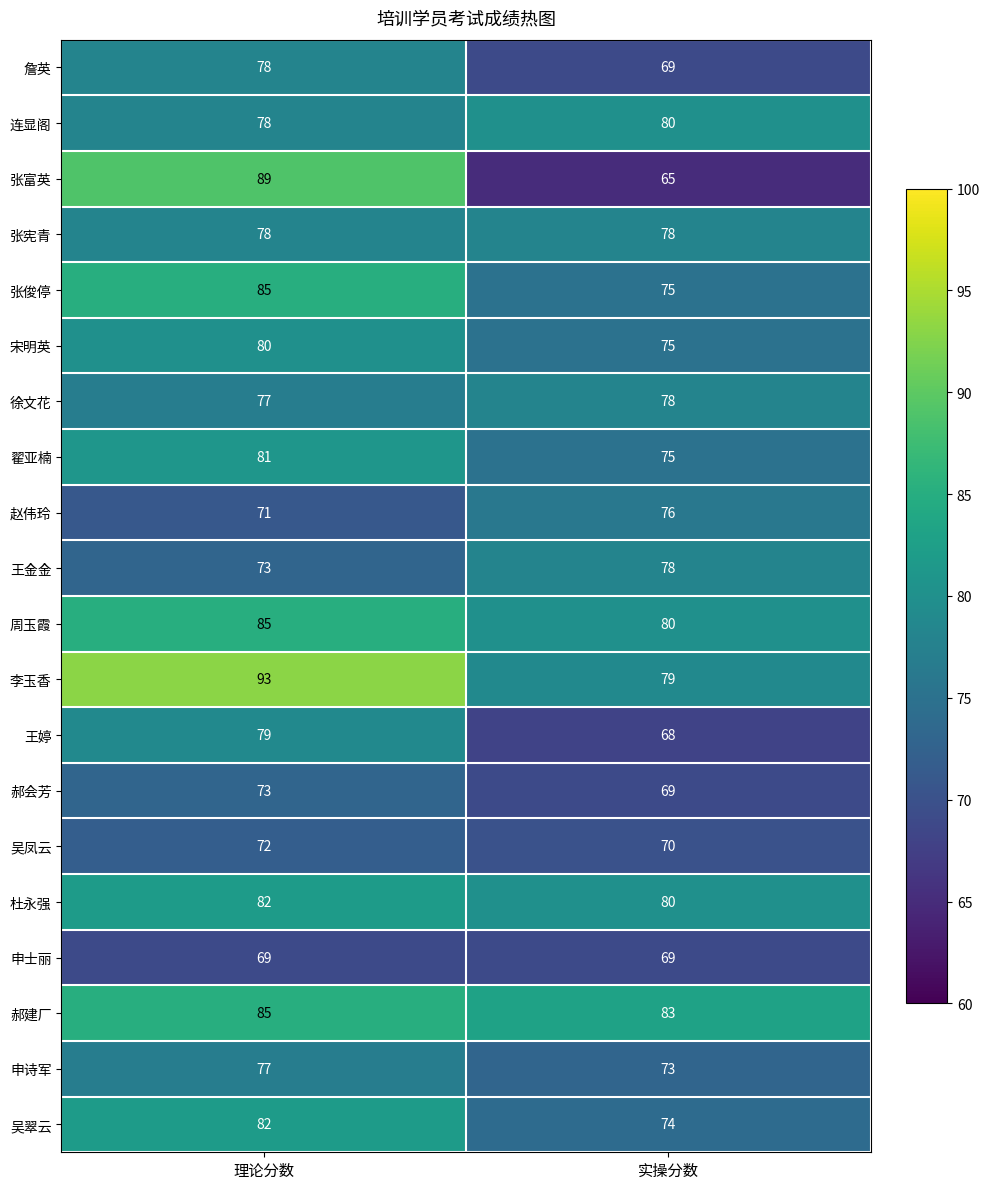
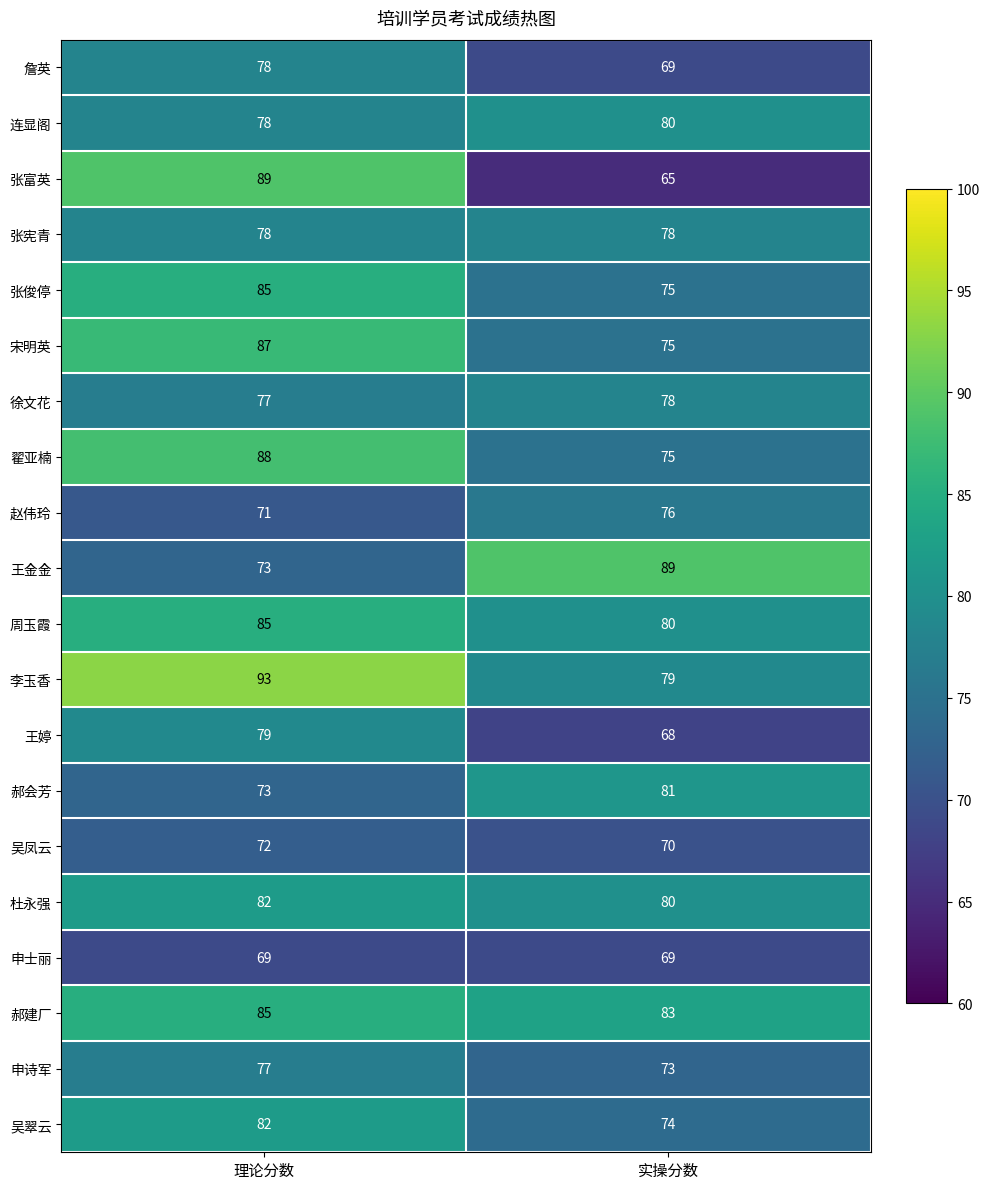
  {
    "詹英": {
      "理论分数": 78,
      "实操分数": 69
    },
    "连显阁": {
      "理论分数": 78,
      "实操分数": 80
    },
    "张富英": {
      "理论分数": 89,
      "实操分数": 65
    },
    "张宪青": {
      "理论分数": 78,
      "实操分数": 78
    },
    "张俊停": {
      "理论分数": 85,
      "实操分数": 75
    },
    "宋明英": {
-     "理论分数": 80,
+     "理论分数": 87,
      "实操分数": 75
    },
    "徐文花": {
      "理论分数": 77,
      "实操分数": 78
    },
    "翟亚楠": {
-     "理论分数": 81,
+     "理论分数": 88,
      "实操分数": 75
    },
    "赵伟玲": {
      "理论分数": 71,
      "实操分数": 76
    },
    "王金金": {
      "理论分数": 73,
-     "实操分数": 78
+     "实操分数": 89
    },
    "周玉霞": {
      "理论分数": 85,
      "实操分数": 80
    },
    "李玉香": {
      "理论分数": 93,
      "实操分数": 79
    },
    "王婷": {
      "理论分数": 79,
      "实操分数": 68
    },
    "郝会芳": {
      "理论分数": 73,
-     "实操分数": 69
+     "实操分数": 81
    },
    "吴凤云": {
      "理论分数": 72,
      "实操分数": 70
    },
    "杜永强": {
      "理论分数": 82,
      "实操分数": 80
    },
    "申士丽": {
      "理论分数": 69,
      "实操分数": 69
    },
    "郝建厂": {
      "理论分数": 85,
      "实操分数": 83
    },
    "申诗军": {
      "理论分数": 77,
      "实操分数": 73
    },
    "吴翠云": {
      "理论分数": 82,
      "实操分数": 74
    }
  }
